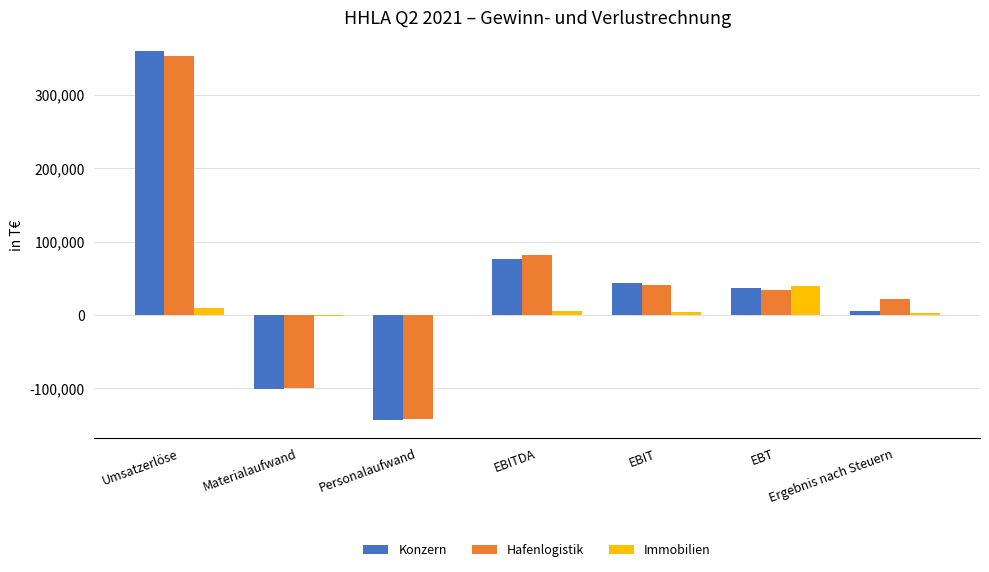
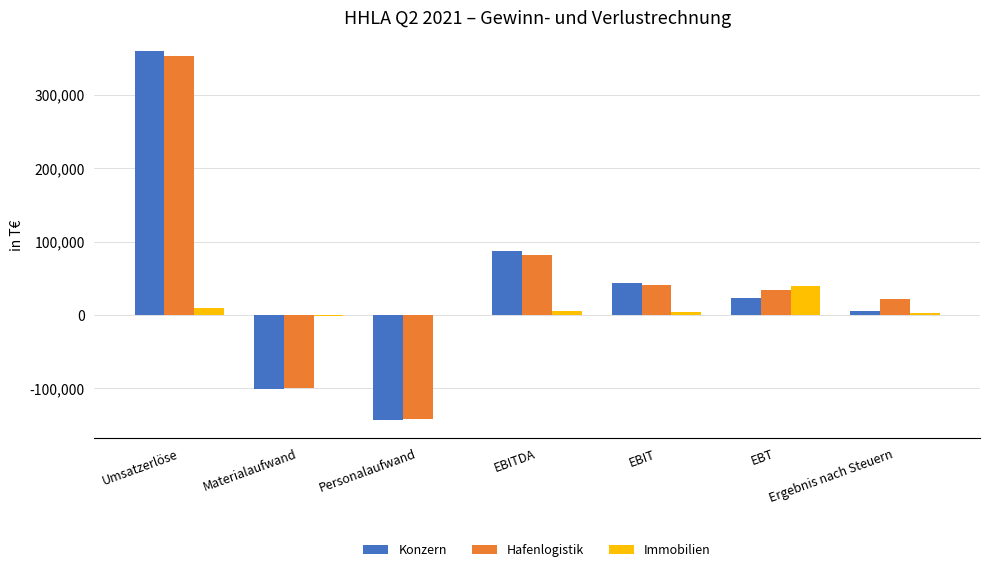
  {
    "Konzern": {
      "Umsatzerlöse": "360,000",
      "Materialaufwand": "-100,000",
      "Personalaufwand": "-140,000",
-     "EBITDA": "80,000",
+     "EBITDA": "90,000",
      "EBIT": "40,000",
-     "EBT": "40,000",
+     "EBT": "20,000",
      "Ergebnis nach Steuern": "10,000"
    },
    "Hafenlogistik": {
      "Umsatzerlöse": "350,000",
      "Materialaufwand": "-100,000",
      "Personalaufwand": "-140,000",
      "EBITDA": "80,000",
      "EBIT": "40,000",
      "EBT": "30,000",
      "Ergebnis nach Steuern": "20,000"
    },
    "Immobilien": {
      "Umsatzerlöse": "10,000",
      "EBITDA": "10,000",
      "EBIT": "0",
      "EBT": "40,000"
    }
  }
